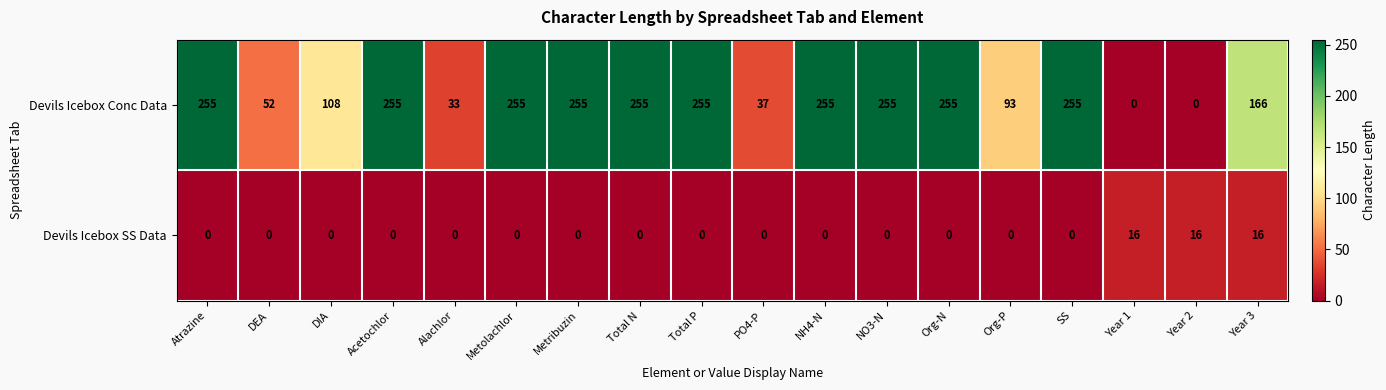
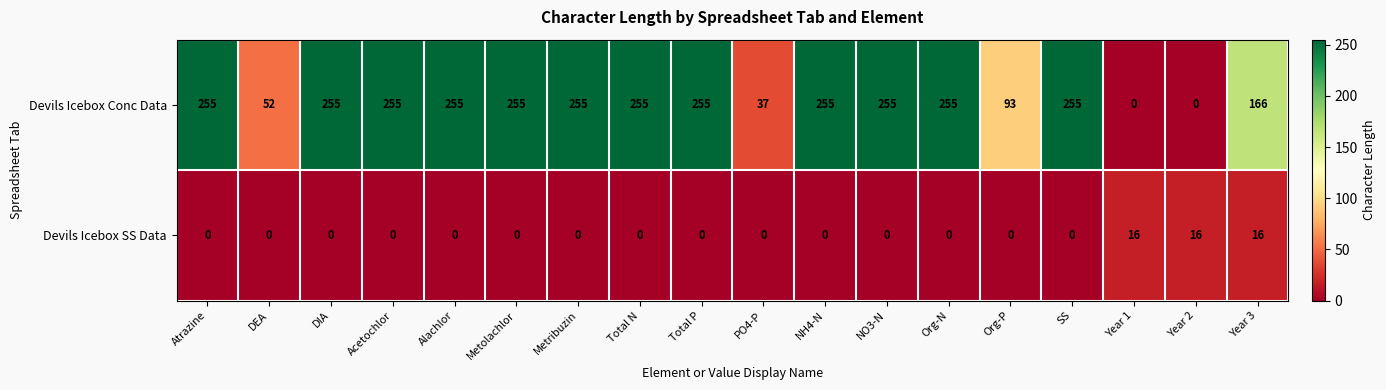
  {
    "Devils Icebox Conc Data": {
      "Atrazine": 255,
      "DEA": 52,
-     "DIA": 108,
+     "DIA": 255,
      "Acetochlor": 255,
-     "Alachlor": 33,
+     "Alachlor": 255,
      "Metolachlor": 255,
      "Metribuzin": 255,
      "Total N": 255,
      "Total P": 255,
      "PO4-P": 37,
      "NH4-N": 255,
      "NO3-N": 255,
      "Org-N": 255,
      "Org-P": 93,
      "SS": 255,
      "Year 1": 0,
      "Year 2": 0,
      "Year 3": 166
    },
    "Devils Icebox SS Data": {
      "Atrazine": 0,
      "DEA": 0,
      "DIA": 0,
      "Acetochlor": 0,
      "Alachlor": 0,
      "Metolachlor": 0,
      "Metribuzin": 0,
      "Total N": 0,
      "Total P": 0,
      "PO4-P": 0,
      "NH4-N": 0,
      "NO3-N": 0,
      "Org-N": 0,
      "Org-P": 0,
      "SS": 0,
      "Year 1": 16,
      "Year 2": 16,
      "Year 3": 16
    }
  }
